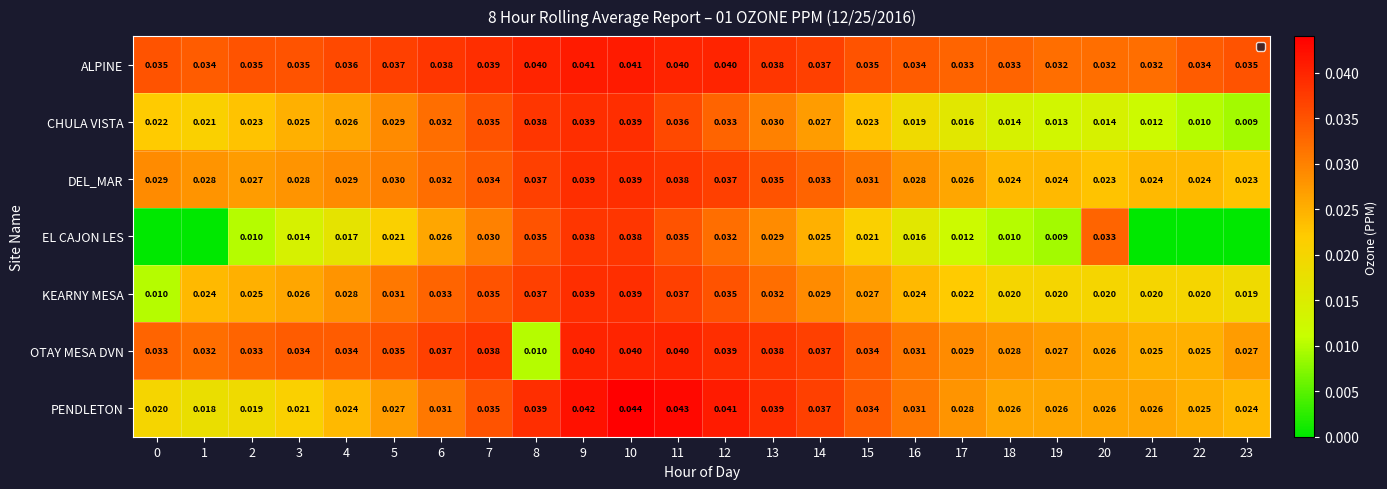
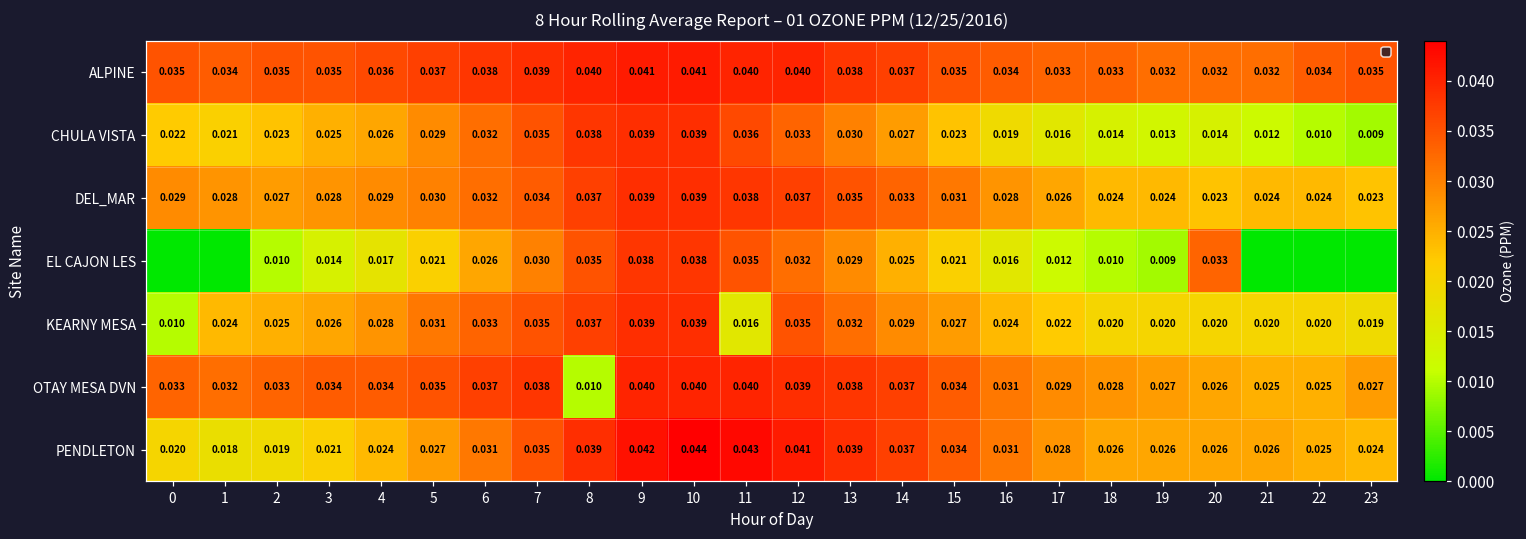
  {
    "ALPINE": {
      "0": 0.035,
      "1": 0.034,
      "2": 0.035,
      "3": 0.035,
      "4": 0.036,
      "5": 0.037,
      "6": 0.038,
      "7": 0.039,
      "8": 0.040,
      "9": 0.041,
      "10": 0.041,
      "11": 0.040,
      "12": 0.040,
      "13": 0.038,
      "14": 0.037,
      "15": 0.035,
      "16": 0.034,
      "17": 0.033,
      "18": 0.033,
      "19": 0.032,
      "20": 0.032,
      "21": 0.032,
      "22": 0.034,
      "23": 0.035
    },
    "CHULA VISTA": {
      "0": 0.022,
      "1": 0.021,
      "2": 0.023,
      "3": 0.025,
      "4": 0.026,
      "5": 0.029,
      "6": 0.032,
      "7": 0.035,
      "8": 0.038,
      "9": 0.039,
      "10": 0.039,
      "11": 0.036,
      "12": 0.033,
      "13": 0.030,
      "14": 0.027,
      "15": 0.023,
      "16": 0.019,
      "17": 0.016,
      "18": 0.014,
      "19": 0.013,
      "20": 0.014,
      "21": 0.012,
      "22": 0.010,
      "23": 0.009
    },
    "DEL_MAR": {
      "0": 0.029,
      "1": 0.028,
      "2": 0.027,
      "3": 0.028,
      "4": 0.029,
      "5": 0.030,
      "6": 0.032,
      "7": 0.034,
      "8": 0.037,
      "9": 0.039,
      "10": 0.039,
      "11": 0.038,
      "12": 0.037,
      "13": 0.035,
      "14": 0.033,
      "15": 0.031,
      "16": 0.028,
      "17": 0.026,
      "18": 0.024,
      "19": 0.024,
      "20": 0.023,
      "21": 0.024,
      "22": 0.024,
      "23": 0.023
    },
    "EL CAJON LES": {
      "2": 0.010,
      "3": 0.014,
      "4": 0.017,
      "5": 0.021,
      "6": 0.026,
      "7": 0.030,
      "8": 0.035,
      "9": 0.038,
      "10": 0.038,
      "11": 0.035,
      "12": 0.032,
      "13": 0.029,
      "14": 0.025,
      "15": 0.021,
      "16": 0.016,
      "17": 0.012,
      "18": 0.010,
      "19": 0.009,
      "20": 0.033
    },
    "KEARNY MESA": {
      "0": 0.010,
      "1": 0.024,
      "2": 0.025,
      "3": 0.026,
      "4": 0.028,
      "5": 0.031,
      "6": 0.033,
      "7": 0.035,
      "8": 0.037,
      "9": 0.039,
      "10": 0.039,
-     "11": 0.037,
+     "11": 0.016,
      "12": 0.035,
      "13": 0.032,
      "14": 0.029,
      "15": 0.027,
      "16": 0.024,
      "17": 0.022,
      "18": 0.020,
      "19": 0.020,
      "20": 0.020,
      "21": 0.020,
      "22": 0.020,
      "23": 0.019
    },
    "OTAY MESA DVN": {
      "0": 0.033,
      "1": 0.032,
      "2": 0.033,
      "3": 0.034,
      "4": 0.034,
      "5": 0.035,
      "6": 0.037,
      "7": 0.038,
      "8": 0.010,
      "9": 0.040,
      "10": 0.040,
      "11": 0.040,
      "12": 0.039,
      "13": 0.038,
      "14": 0.037,
      "15": 0.034,
      "16": 0.031,
      "17": 0.029,
      "18": 0.028,
      "19": 0.027,
      "20": 0.026,
      "21": 0.025,
      "22": 0.025,
      "23": 0.027
    },
    "PENDLETON": {
      "0": 0.020,
      "1": 0.018,
      "2": 0.019,
      "3": 0.021,
      "4": 0.024,
      "5": 0.027,
      "6": 0.031,
      "7": 0.035,
      "8": 0.039,
      "9": 0.042,
      "10": 0.044,
      "11": 0.043,
      "12": 0.041,
      "13": 0.039,
      "14": 0.037,
      "15": 0.034,
      "16": 0.031,
      "17": 0.028,
      "18": 0.026,
      "19": 0.026,
      "20": 0.026,
      "21": 0.026,
      "22": 0.025,
      "23": 0.024
    }
  }
